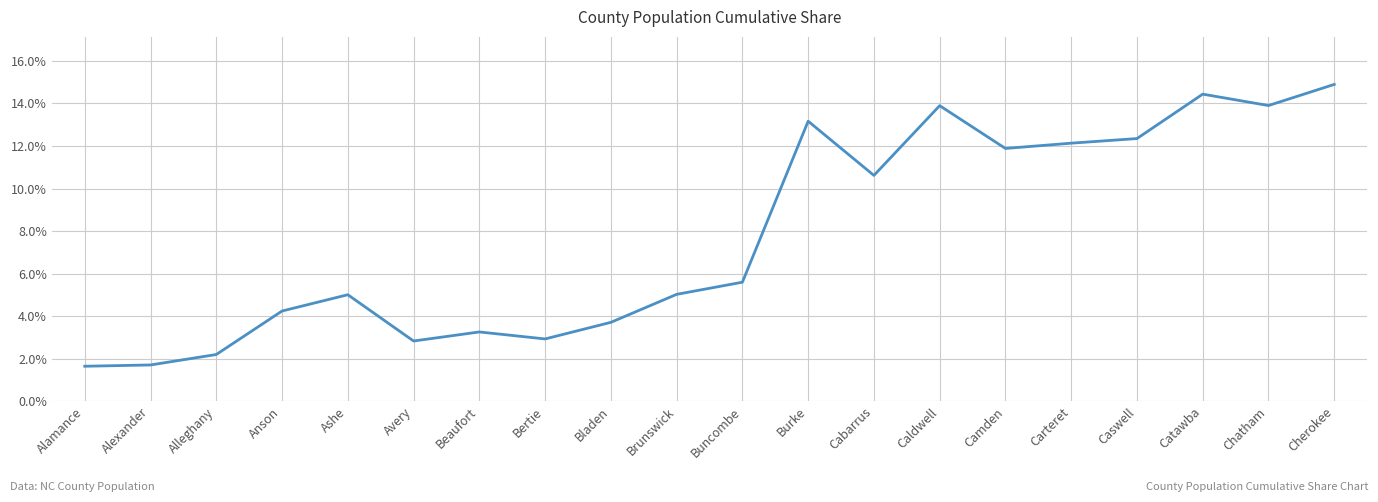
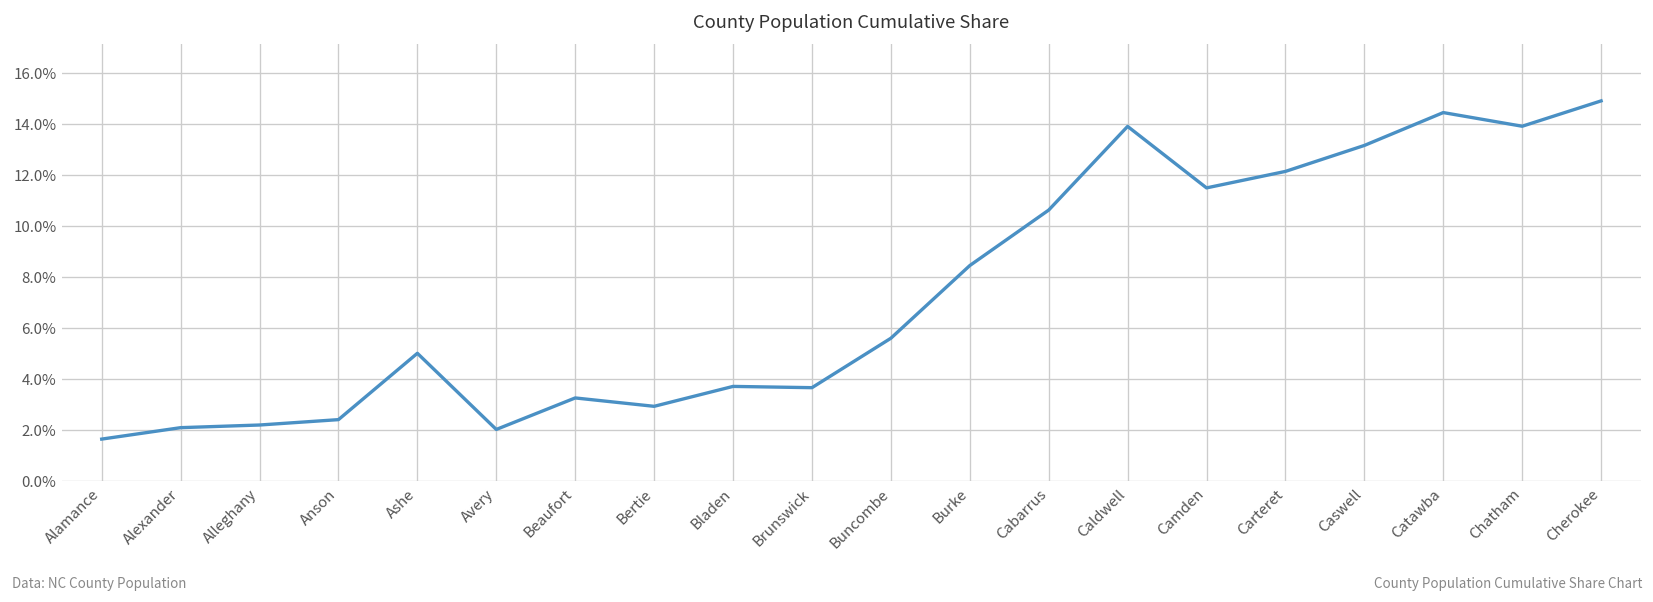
  {
    "Alamance": "1.6%",
-   "Alexander": "1.7%",
+   "Alexander": "2.1%",
    "Alleghany": "2.2%",
-   "Anson": "4.2%",
+   "Anson": "2.4%",
    "Ashe": "5.0%",
-   "Avery": "2.8%",
+   "Avery": "2.0%",
    "Beaufort": "3.3%",
    "Bertie": "2.9%",
    "Bladen": "3.7%",
-   "Brunswick": "5.0%",
+   "Brunswick": "3.7%",
    "Buncombe": "5.6%",
-   "Burke": "13.2%",
+   "Burke": "8.4%",
    "Cabarrus": "10.6%",
    "Caldwell": "13.9%",
-   "Camden": "11.9%",
+   "Camden": "11.5%",
    "Carteret": "12.1%",
-   "Caswell": "12.3%",
+   "Caswell": "13.1%",
    "Catawba": "14.4%",
    "Chatham": "13.9%",
    "Cherokee": "14.9%"
  }
